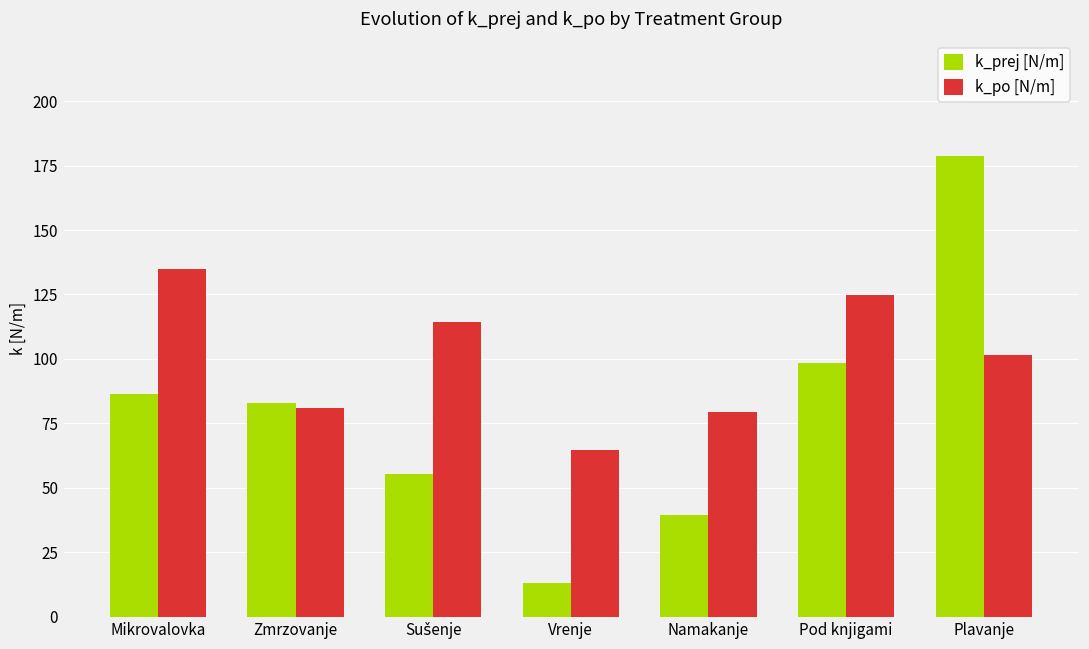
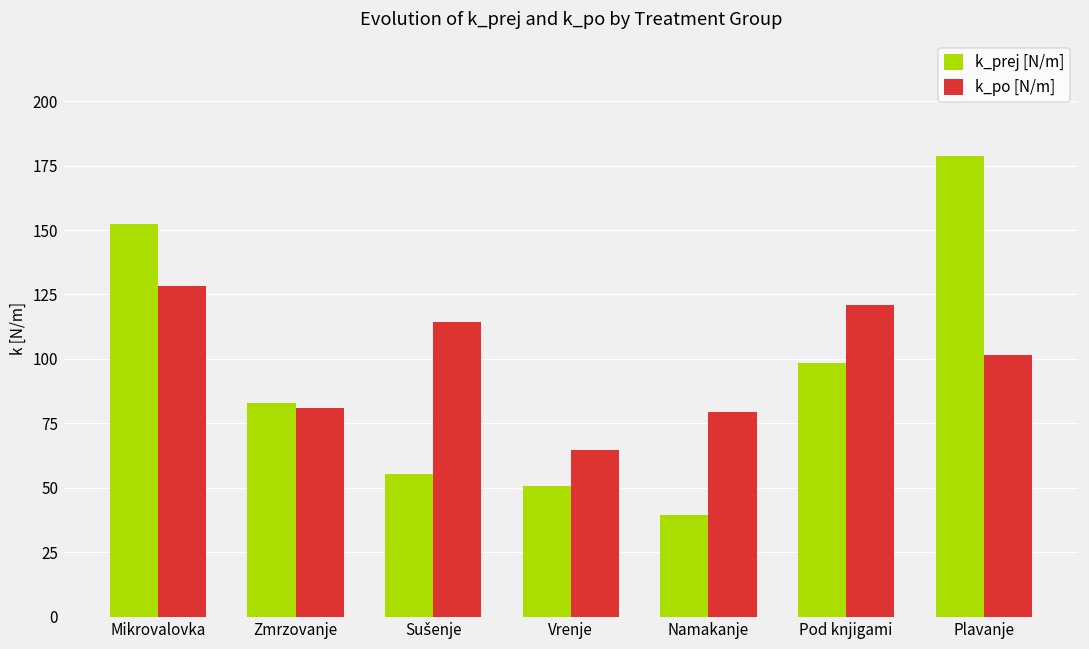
  {
    "k_prej [N/m]": {
-     "Mikrovalovka": 86,
+     "Mikrovalovka": 152,
      "Zmrzovanje": 83,
      "Sušenje": 55,
-     "Vrenje": 13,
+     "Vrenje": 51,
      "Namakanje": 40,
      "Pod knjigami": 98,
      "Plavanje": 179
    },
    "k_po [N/m]": {
-     "Mikrovalovka": 135,
+     "Mikrovalovka": 128,
      "Zmrzovanje": 81,
      "Sušenje": 114,
      "Vrenje": 65,
      "Namakanje": 80,
-     "Pod knjigami": 125,
+     "Pod knjigami": 121,
      "Plavanje": 102
    }
  }
